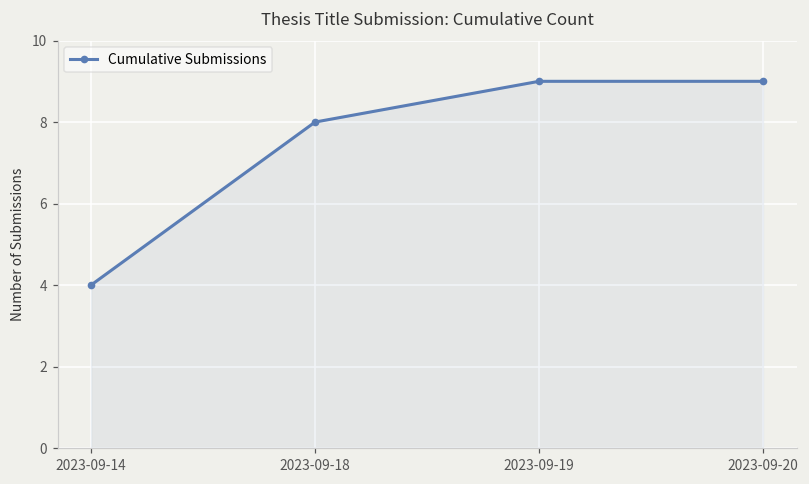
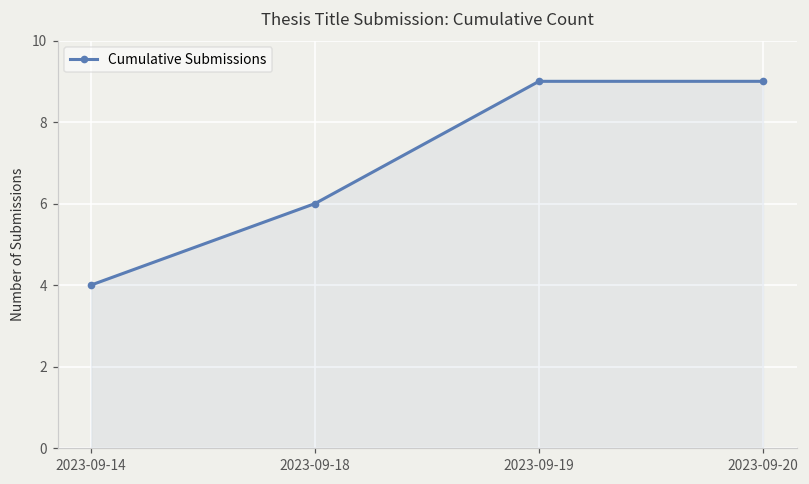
  {
    "2023-09-14": 4,
-   "2023-09-18": 8,
+   "2023-09-18": 6,
    "2023-09-19": 9,
    "2023-09-20": 9
  }
